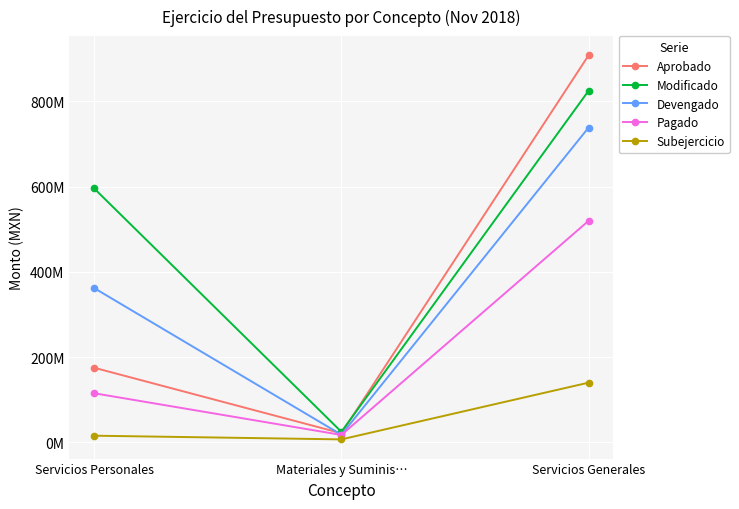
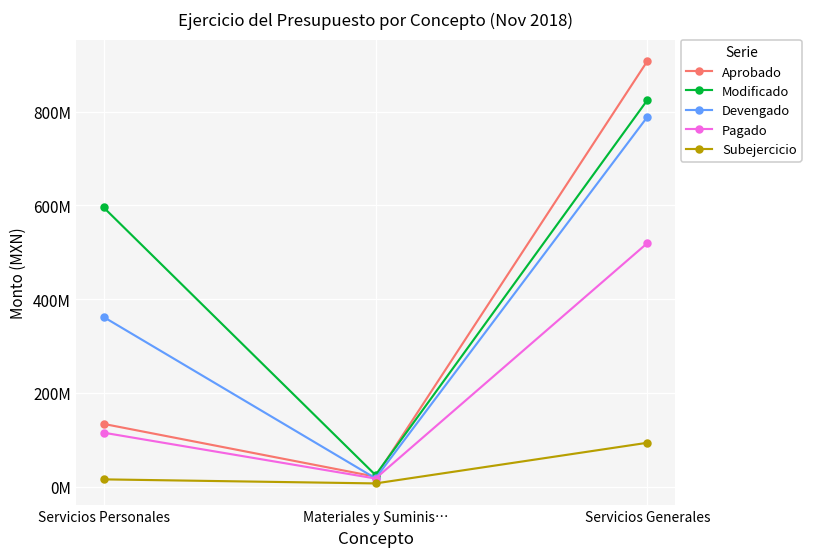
  {
    "Aprobado": {
-     "Servicios Personales": 170000000,
+     "Servicios Personales": 130000000,
      "Servicios Generales": 910000000
    },
    "Modificado": {
      "Servicios Personales": 600000000,
      "Servicios Generales": 820000000
    },
    "Devengado": {
      "Servicios Personales": 360000000,
-     "Servicios Generales": 740000000
+     "Servicios Generales": 790000000
    },
    "Pagado": {
      "Servicios Personales": 120000000,
      "Servicios Generales": 520000000
    },
    "Subejercicio": {
      "Servicios Personales": 20000000,
      "Materiales y Suminis…": 10000000,
-     "Servicios Generales": 140000000
+     "Servicios Generales": 90000000
    }
  }
